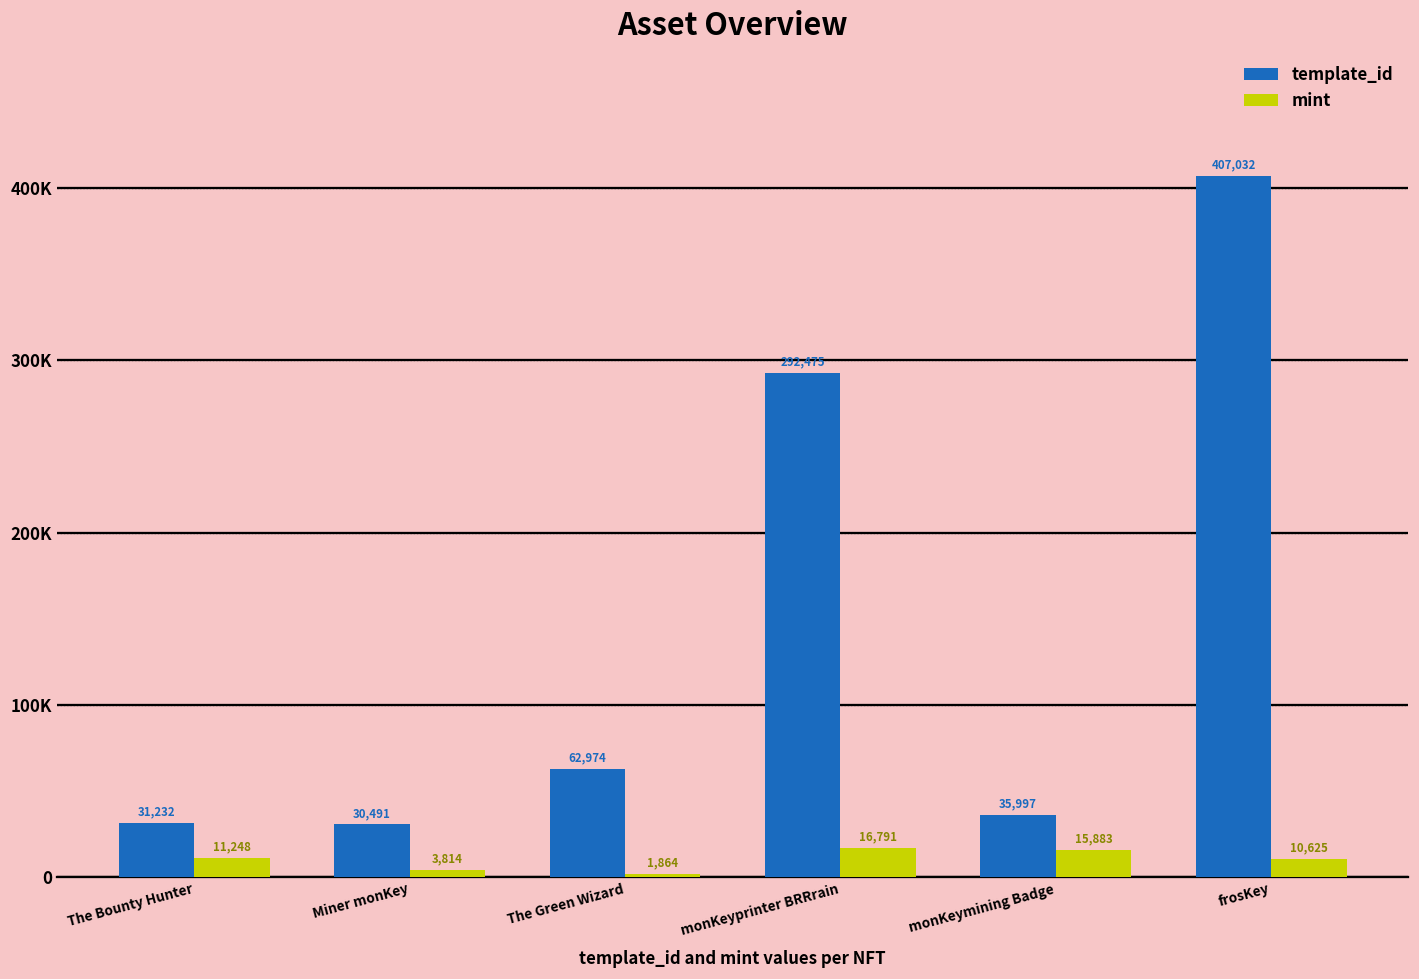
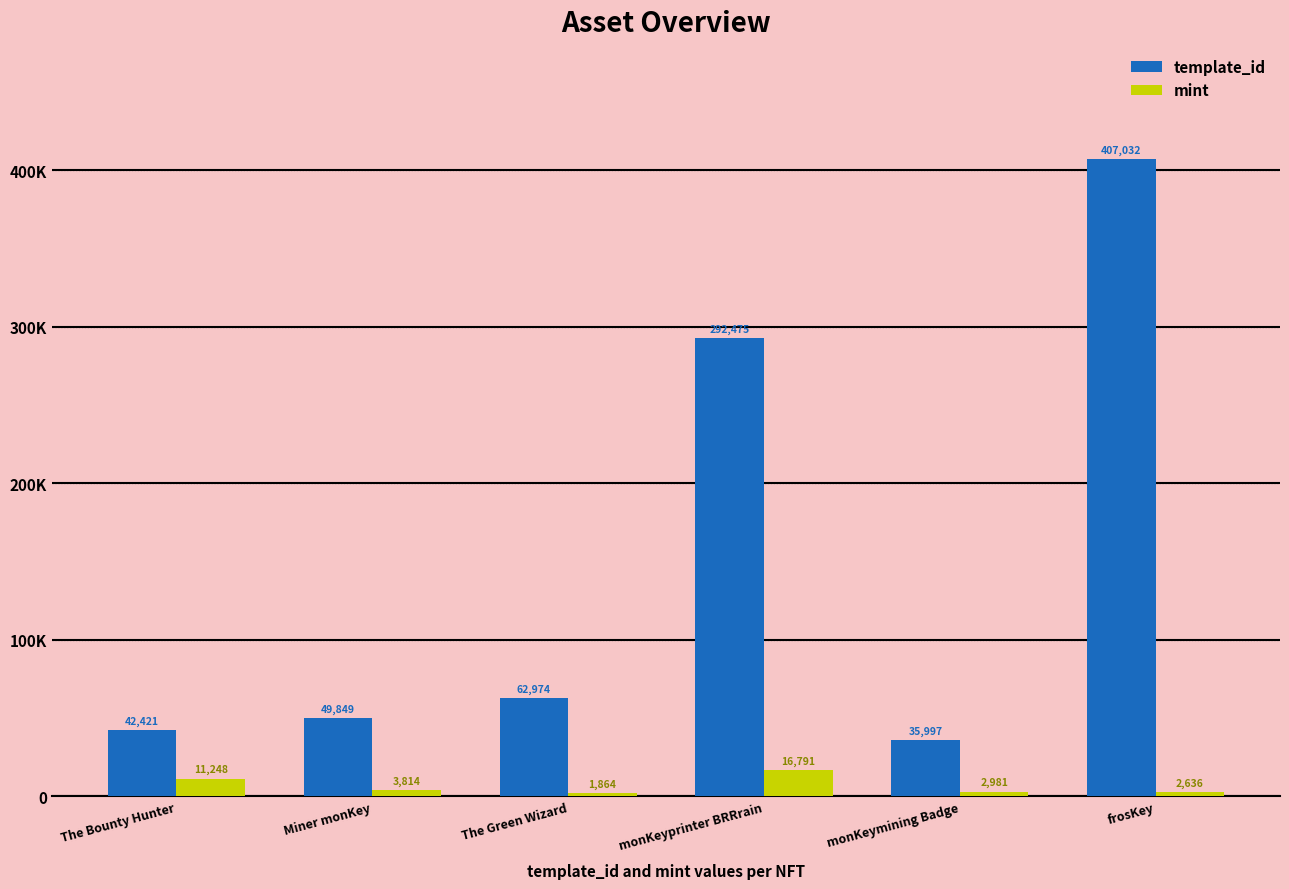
  {
    "template_id": {
-     "The Bounty Hunter": "31,232",
-     "Miner monKey": "30,491",
+     "The Bounty Hunter": "42,421",
+     "Miner monKey": "49,849",
      "The Green Wizard": "62,974",
      "monKeyprinter BRRrain": "292,475",
      "monKeymining Badge": "35,997",
      "frosKey": "407,032"
    },
    "mint": {
      "The Bounty Hunter": "11,248",
      "Miner monKey": "3,814",
      "The Green Wizard": "1,864",
      "monKeyprinter BRRrain": "16,791",
-     "monKeymining Badge": "15,883",
-     "frosKey": "10,625"
+     "monKeymining Badge": "2,981",
+     "frosKey": "2,636"
    }
  }
